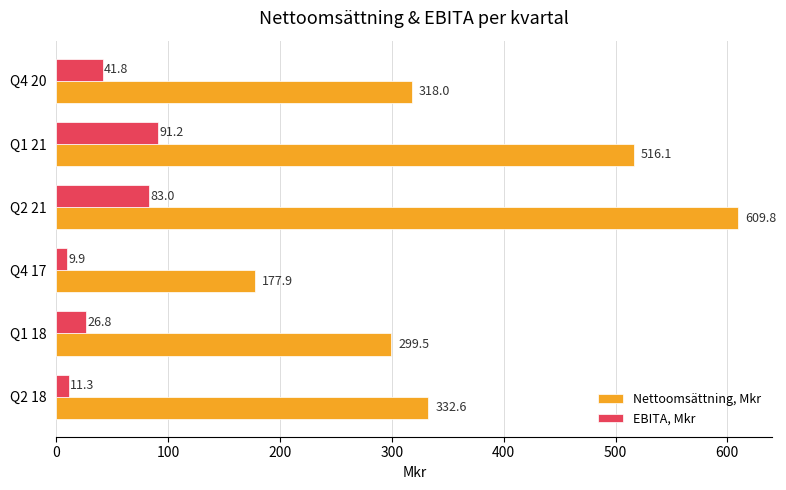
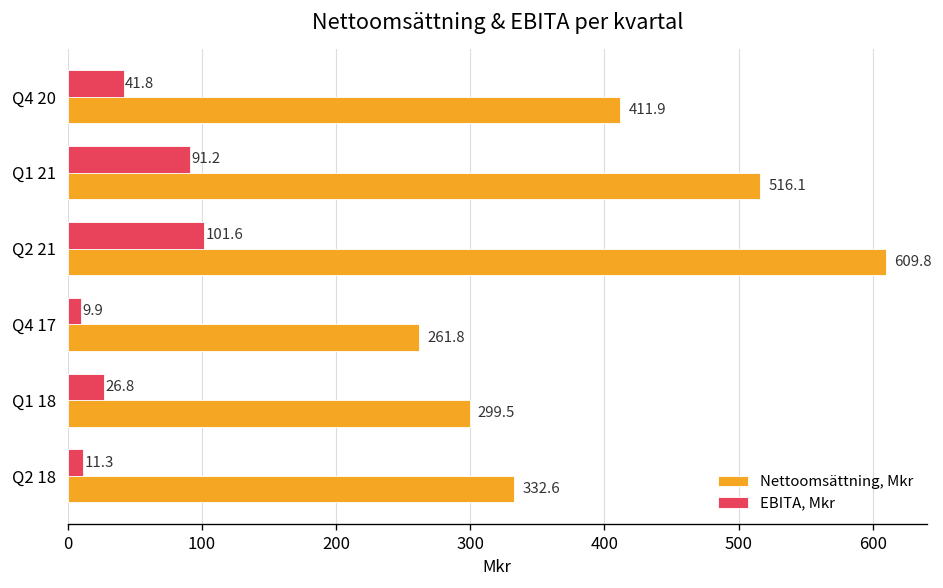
  {
    "Nettoomsättning, Mkr": {
-     "Q4 20": 318.0,
+     "Q4 20": 411.9,
      "Q1 21": 516.1,
      "Q2 21": 609.8,
-     "Q4 17": 177.9,
+     "Q4 17": 261.8,
      "Q1 18": 299.5,
      "Q2 18": 332.6
    },
    "EBITA, Mkr": {
      "Q4 20": 41.8,
      "Q1 21": 91.2,
-     "Q2 21": 83.0,
+     "Q2 21": 101.6,
      "Q4 17": 9.9,
      "Q1 18": 26.8,
      "Q2 18": 11.3
    }
  }
